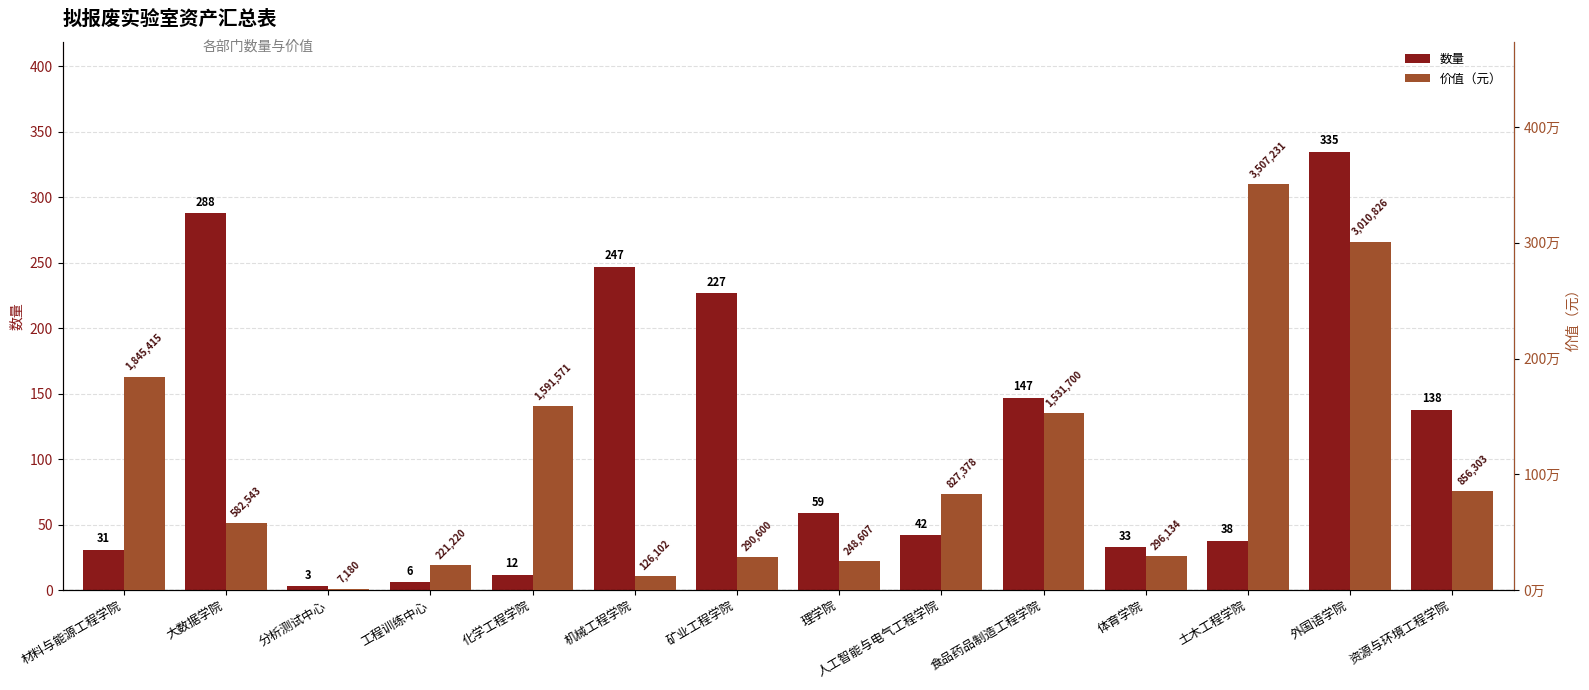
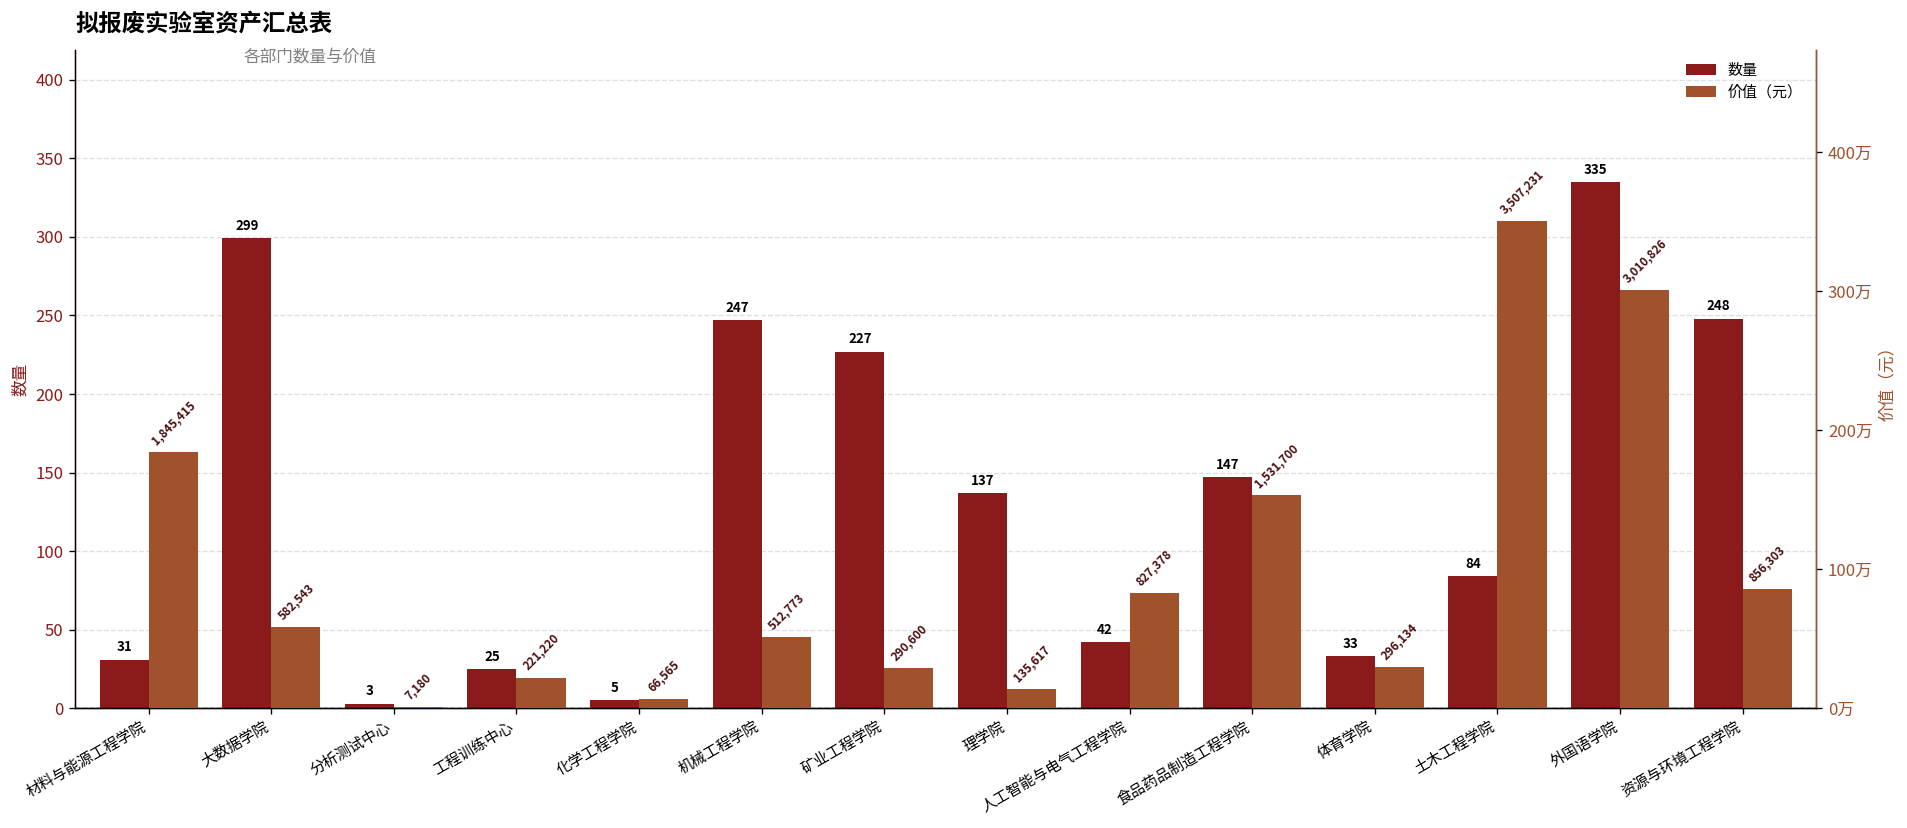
  {
    "数量": {
      "材料与能源工程学院": "31",
-     "大数据学院": "288",
+     "大数据学院": "299",
      "分析测试中心": "3",
-     "工程训练中心": "6",
-     "化学工程学院": "12",
+     "工程训练中心": "25",
+     "化学工程学院": "5",
      "机械工程学院": "247",
      "矿业工程学院": "227",
-     "理学院": "59",
+     "理学院": "137",
      "人工智能与电气工程学院": "42",
      "食品药品制造工程学院": "147",
      "体育学院": "33",
-     "土木工程学院": "38",
+     "土木工程学院": "84",
      "外国语学院": "335",
-     "资源与环境工程学院": "138"
+     "资源与环境工程学院": "248"
    },
    "价值（元）": {
      "材料与能源工程学院": "1,845,415",
      "大数据学院": "582,543",
      "分析测试中心": "7,180",
      "工程训练中心": "221,220",
-     "化学工程学院": "1,591,571",
-     "机械工程学院": "126,102",
+     "化学工程学院": "66,565",
+     "机械工程学院": "512,773",
      "矿业工程学院": "290,600",
-     "理学院": "248,607",
+     "理学院": "135,617",
      "人工智能与电气工程学院": "827,378",
      "食品药品制造工程学院": "1,531,700",
      "体育学院": "296,134",
      "土木工程学院": "3,507,231",
      "外国语学院": "3,010,826",
      "资源与环境工程学院": "856,303"
    }
  }
